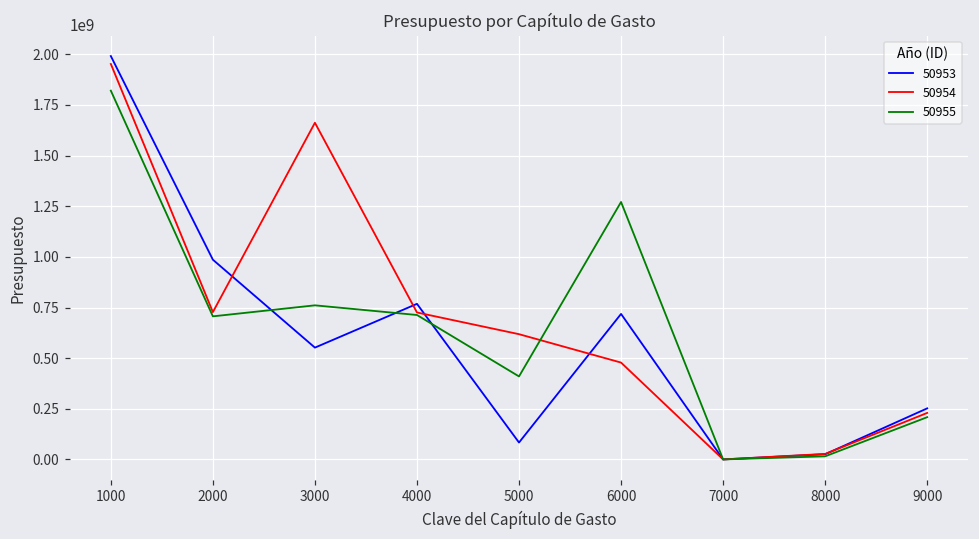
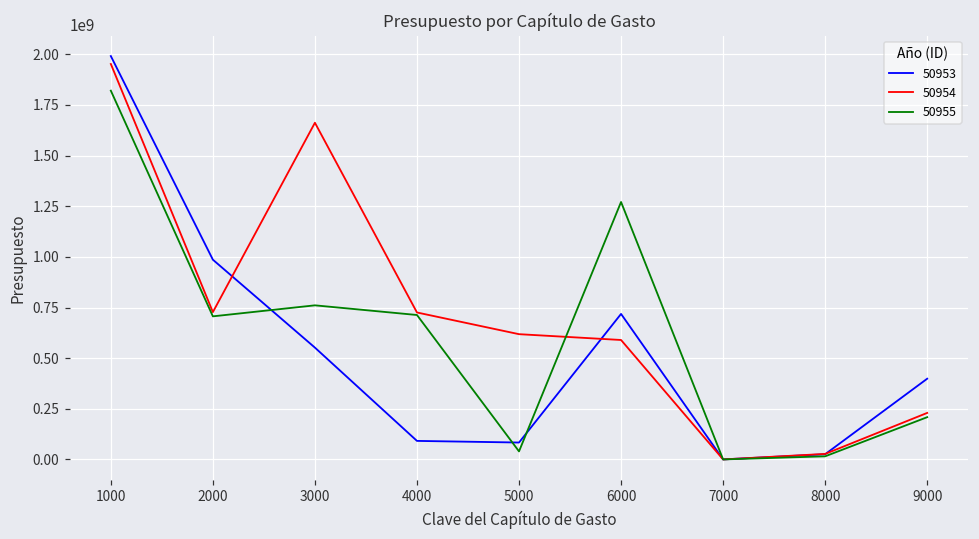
  {
    "50953": {
      "1000": 1990000000,
      "2000": 990000000,
      "3000": 550000000,
-     "4000": 770000000,
+     "4000": 90000000,
      "5000": 80000000,
      "6000": 720000000,
-     "9000": 250000000
+     "9000": 400000000
    },
    "50954": {
      "1000": 1950000000,
      "2000": 730000000,
      "3000": 1660000000,
      "5000": 620000000,
-     "6000": 480000000,
+     "6000": 590000000,
      "9000": 230000000
    },
    "50955": {
      "1000": 1820000000,
      "2000": 710000000,
      "3000": 760000000,
-     "5000": 410000000,
+     "5000": 40000000,
      "6000": 1270000000,
      "9000": 210000000
    }
  }
